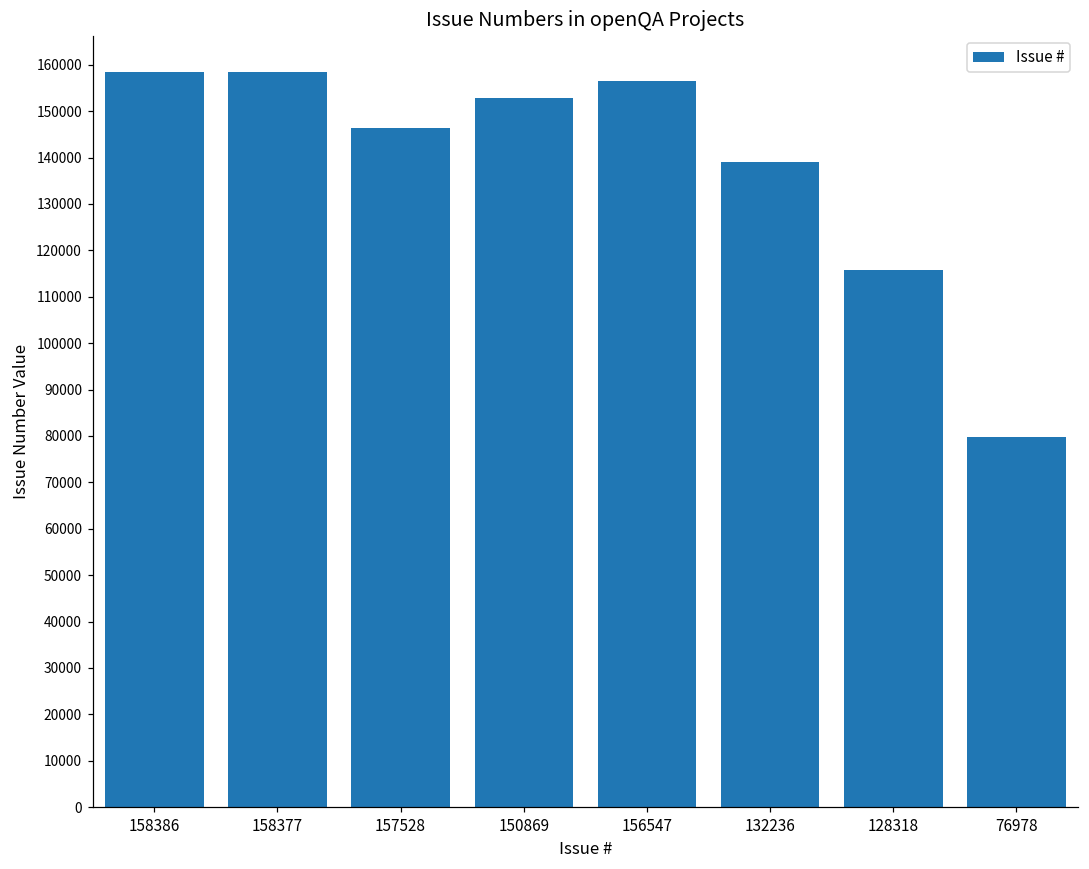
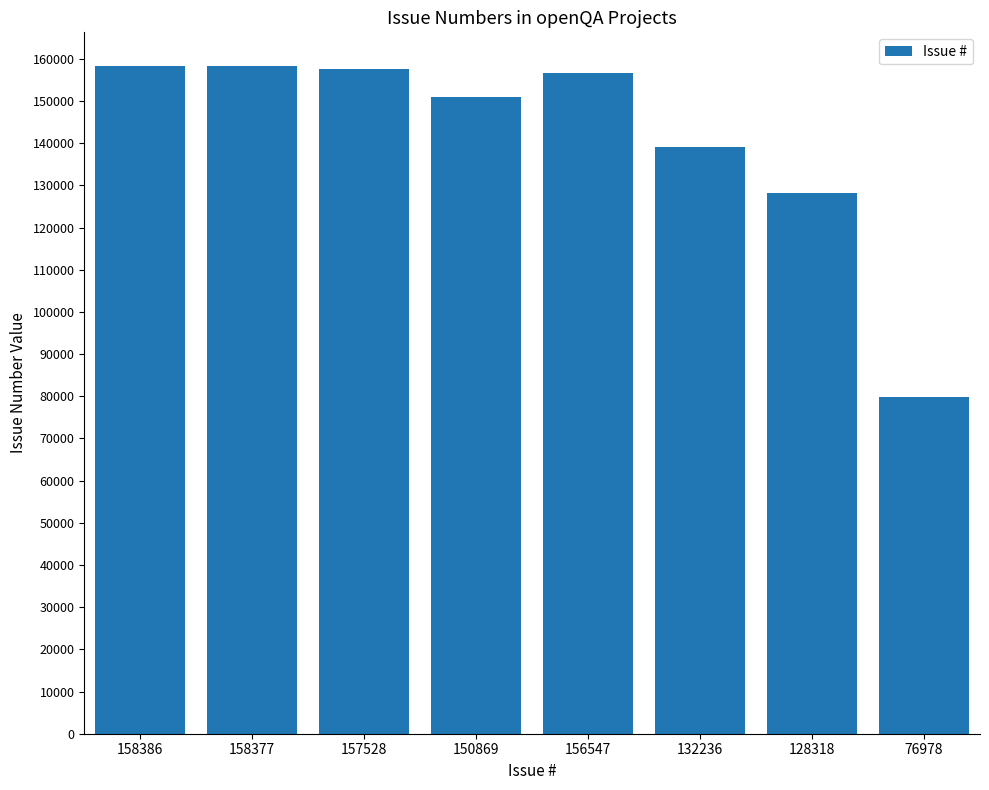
  {
    "158386": 158000,
    "158377": 158000,
-   "157528": 146000,
-   "150869": 153000,
+   "157528": 158000,
+   "150869": 151000,
    "156547": 157000,
    "132236": 139000,
-   "128318": 116000,
+   "128318": 128000,
    "76978": 80000
  }
